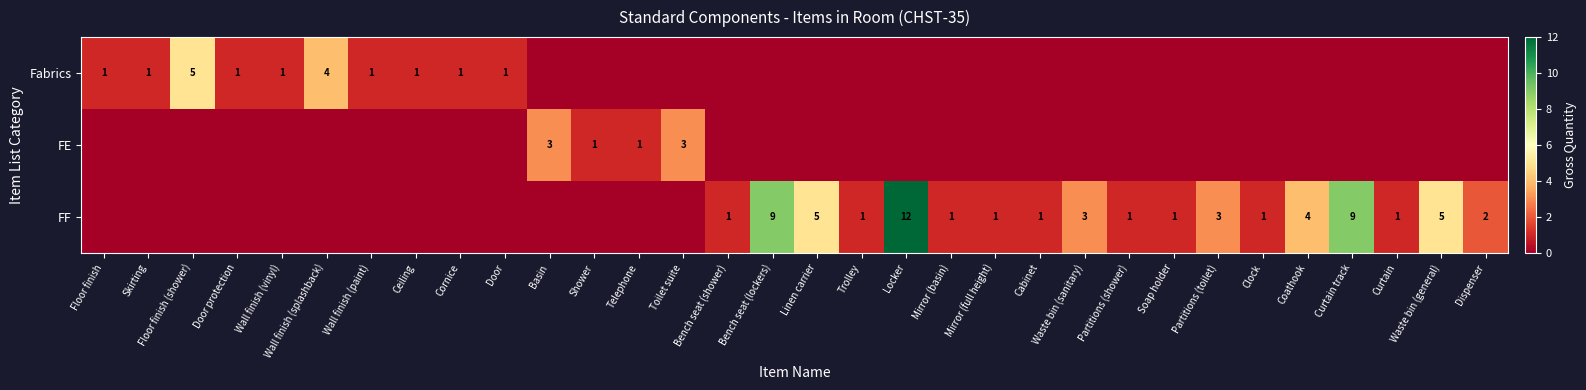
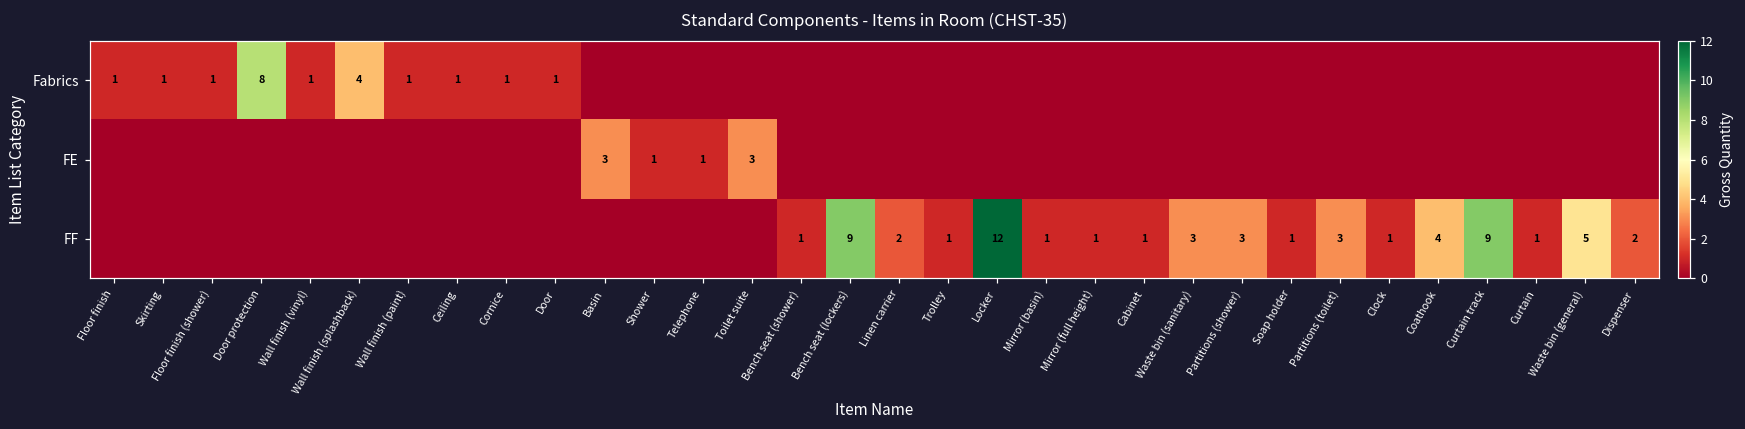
  {
    "Fabrics": {
      "Floor finish": 1,
      "Skirting": 1,
-     "Floor finish (shower)": 5,
-     "Door protection": 1,
+     "Floor finish (shower)": 1,
+     "Door protection": 8,
      "Wall finish (vinyl)": 1,
      "Wall finish (splashback)": 4,
      "Wall finish (paint)": 1,
      "Ceiling": 1,
      "Cornice": 1,
      "Door": 1
    },
    "FE": {
      "Basin": 3,
      "Shower": 1,
      "Telephone": 1,
      "Toilet suite": 3
    },
    "FF": {
      "Bench seat (shower)": 1,
      "Bench seat (lockers)": 9,
-     "Linen carrier": 5,
+     "Linen carrier": 2,
      "Trolley": 1,
      "Locker": 12,
      "Mirror (basin)": 1,
      "Mirror (full height)": 1,
      "Cabinet": 1,
      "Waste bin (sanitary)": 3,
-     "Partitions (shower)": 1,
+     "Partitions (shower)": 3,
      "Soap holder": 1,
      "Partitions (toilet)": 3,
      "Clock": 1,
      "Coathook": 4,
      "Curtain track": 9,
      "Curtain": 1,
      "Waste bin (general)": 5,
      "Dispenser": 2
    }
  }
